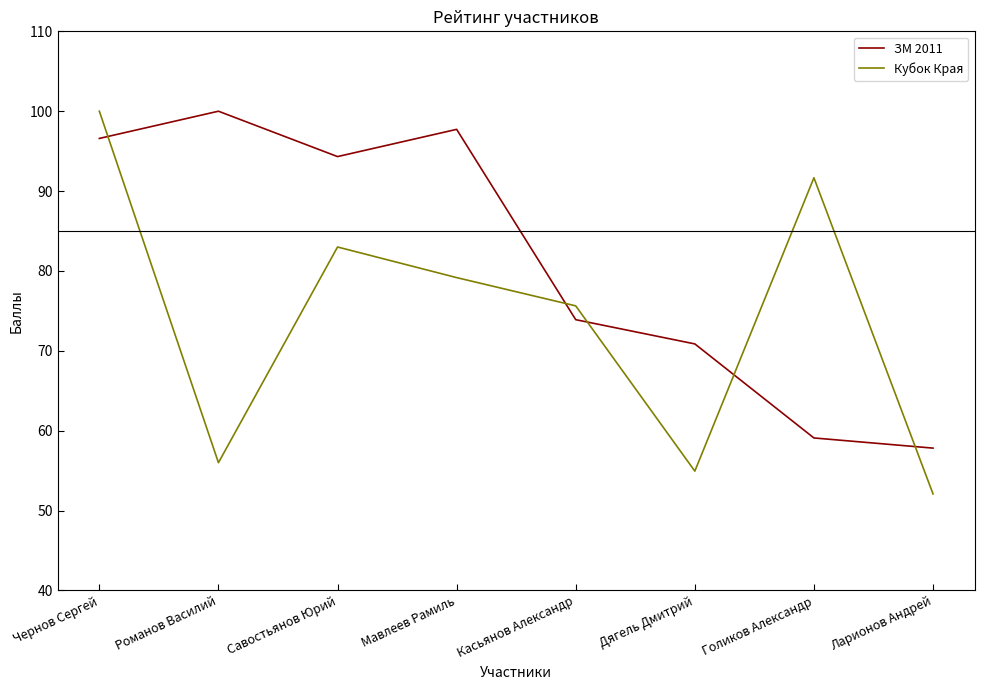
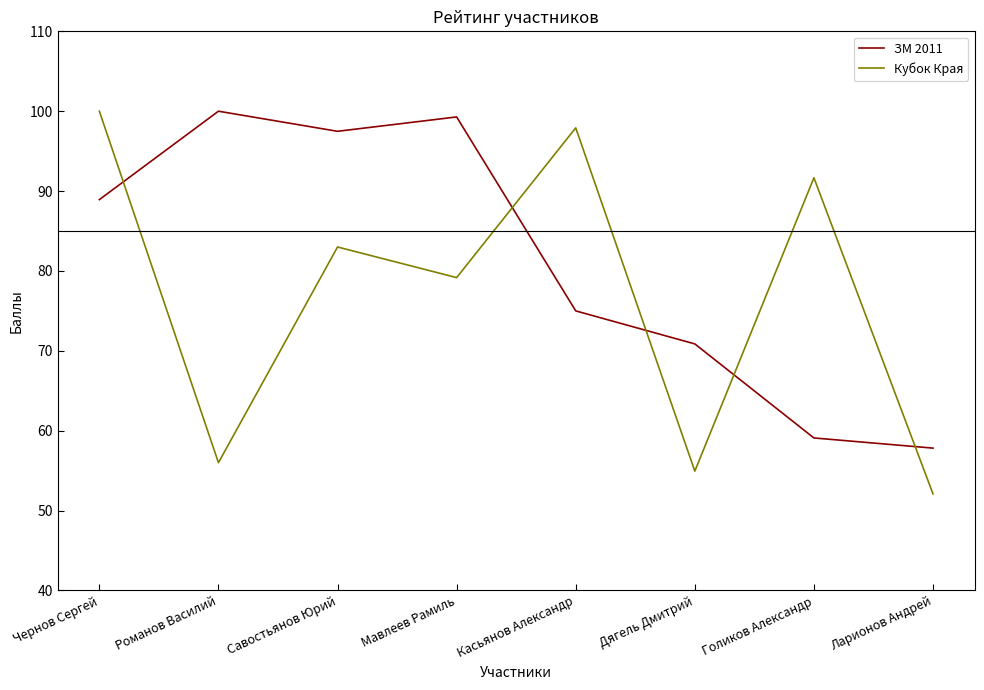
  {
    "ЗМ 2011": {
-     "Чернов Сергей": 97,
+     "Чернов Сергей": 89,
      "Романов Василий": 100,
-     "Савостьянов Юрий": 94,
-     "Мавлеев Рамиль": 98,
-     "Касьянов Александр": 74,
+     "Савостьянов Юрий": 97,
+     "Мавлеев Рамиль": 99,
+     "Касьянов Александр": 75,
      "Дягель Дмитрий": 71,
      "Голиков Александр": 59,
      "Ларионов Андрей": 58
    },
    "Кубок Края": {
      "Чернов Сергей": 100,
      "Романов Василий": 56,
      "Савостьянов Юрий": 83,
      "Мавлеев Рамиль": 79,
-     "Касьянов Александр": 76,
+     "Касьянов Александр": 98,
      "Дягель Дмитрий": 55,
      "Голиков Александр": 92,
      "Ларионов Андрей": 52
    }
  }
